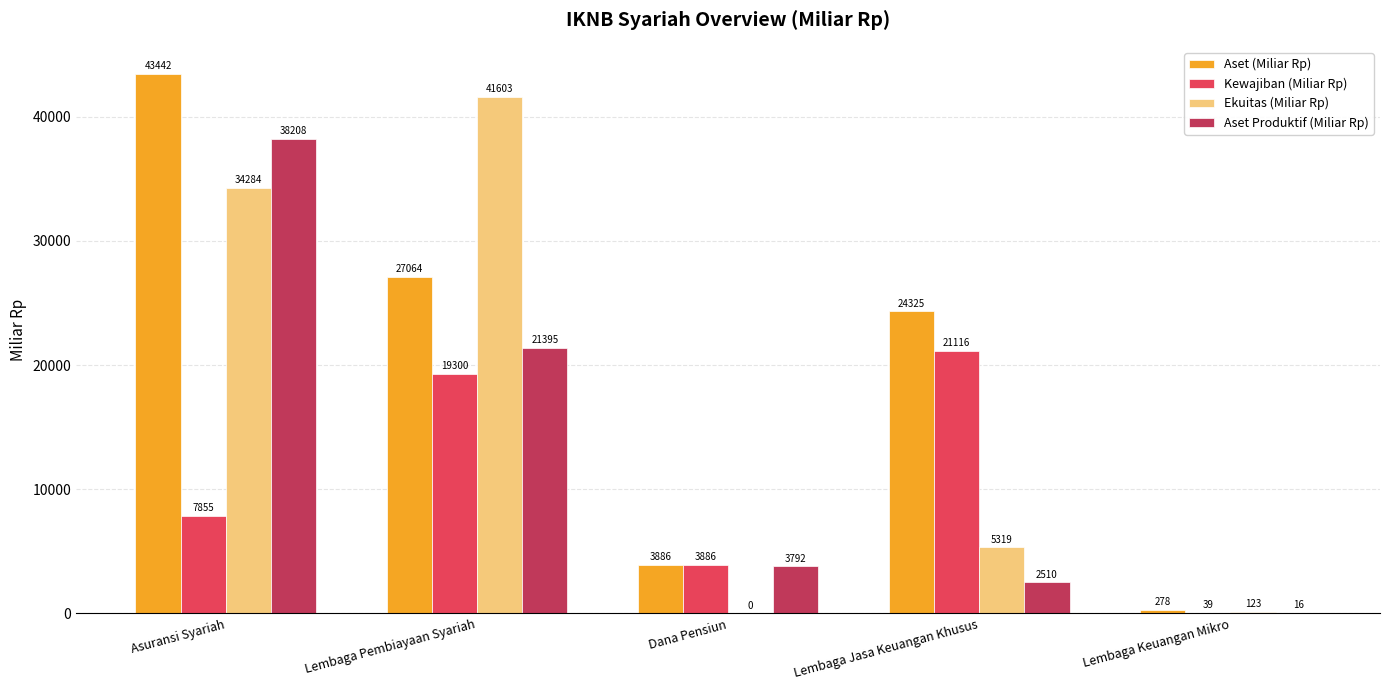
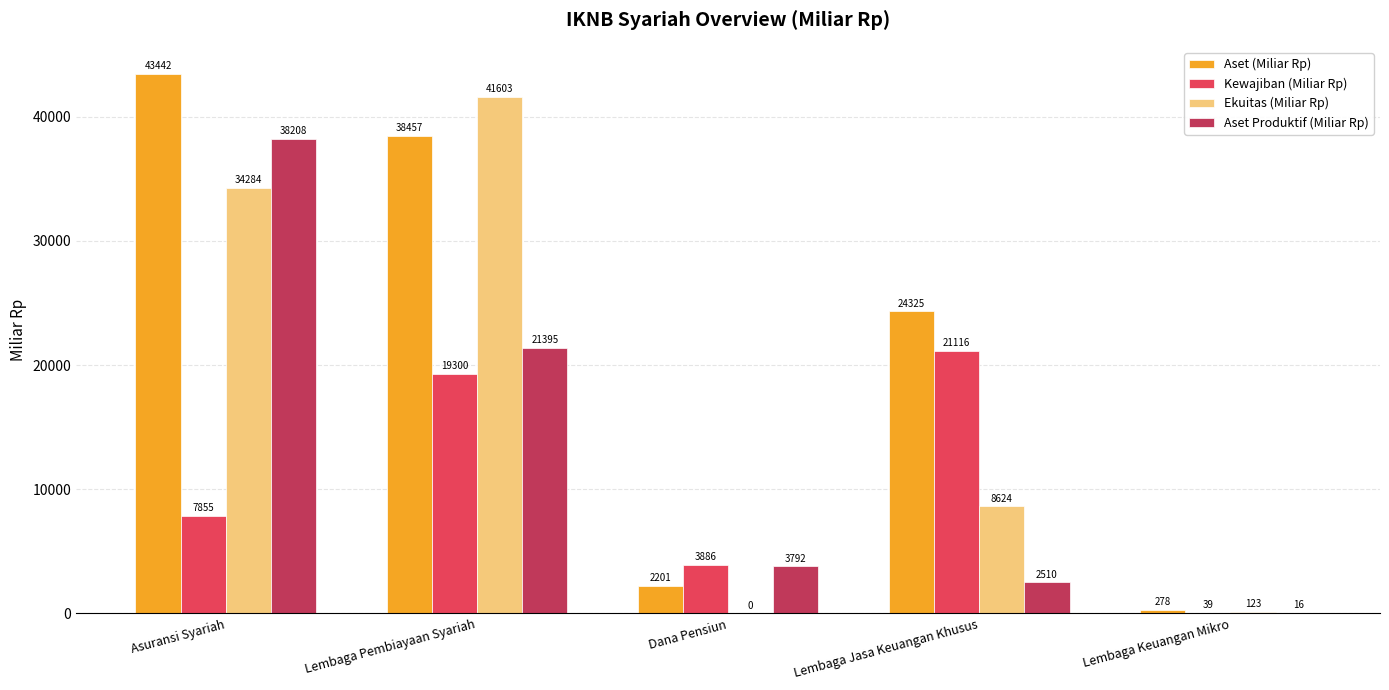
  {
    "Aset (Miliar Rp)": {
      "Asuransi Syariah": 43442,
-     "Lembaga Pembiayaan Syariah": 27064,
-     "Dana Pensiun": 3886,
+     "Lembaga Pembiayaan Syariah": 38457,
+     "Dana Pensiun": 2201,
      "Lembaga Jasa Keuangan Khusus": 24325,
      "Lembaga Keuangan Mikro": 278
    },
    "Ekuitas (Miliar Rp)": {
      "Asuransi Syariah": 34284,
      "Lembaga Pembiayaan Syariah": 41603,
      "Dana Pensiun": 0,
-     "Lembaga Jasa Keuangan Khusus": 5319,
+     "Lembaga Jasa Keuangan Khusus": 8624,
      "Lembaga Keuangan Mikro": 123
    }
  }
